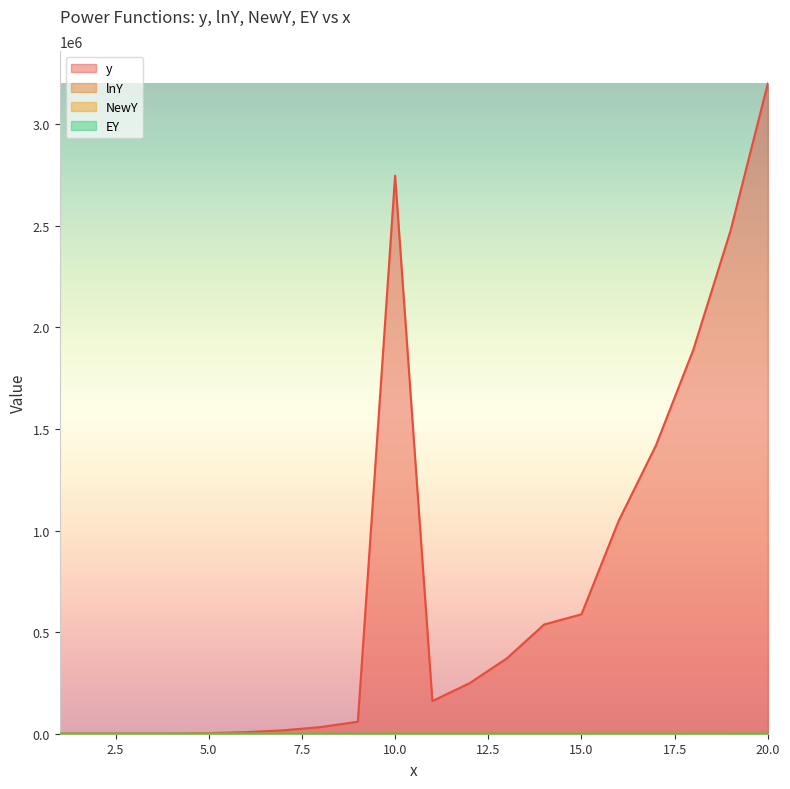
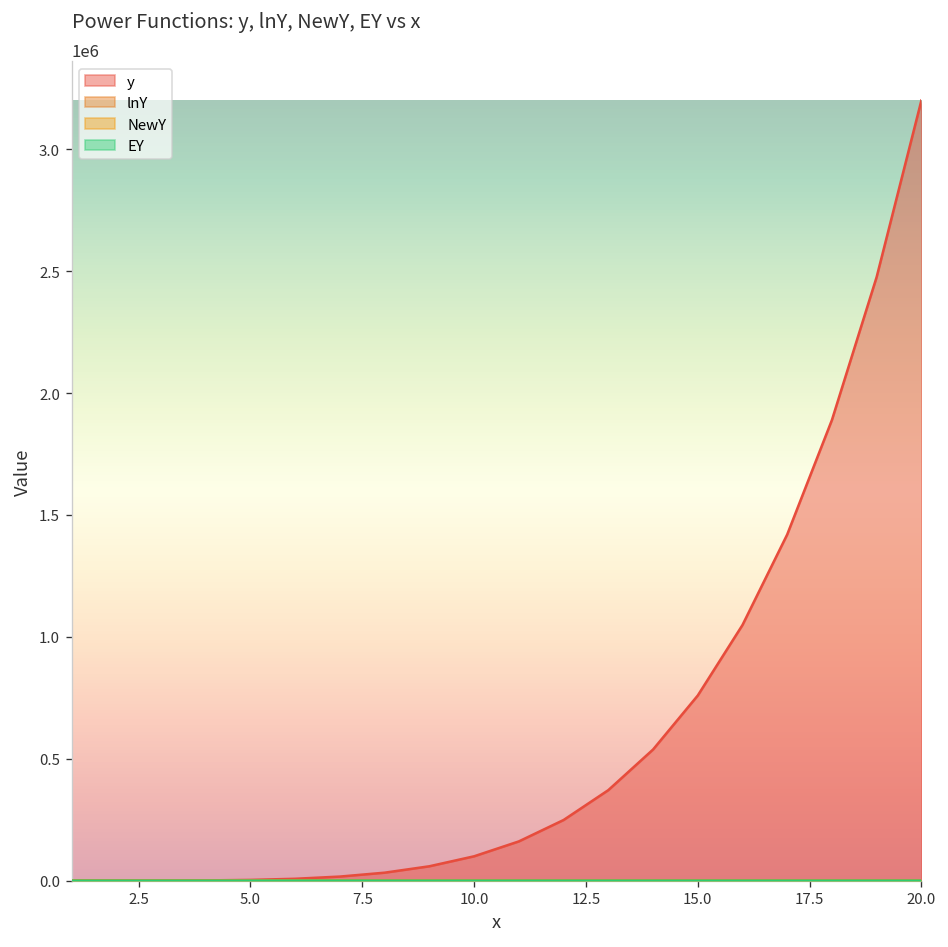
  {
    "y": {
-     "10.0": 2750000,
-     "15.0": 590000,
+     "10.0": 100000,
+     "15.0": 760000,
      "20.0": 3200000
    },
    "EY": {
      "10.0": 0,
      "15.0": 0,
      "20.0": 0
    }
  }
